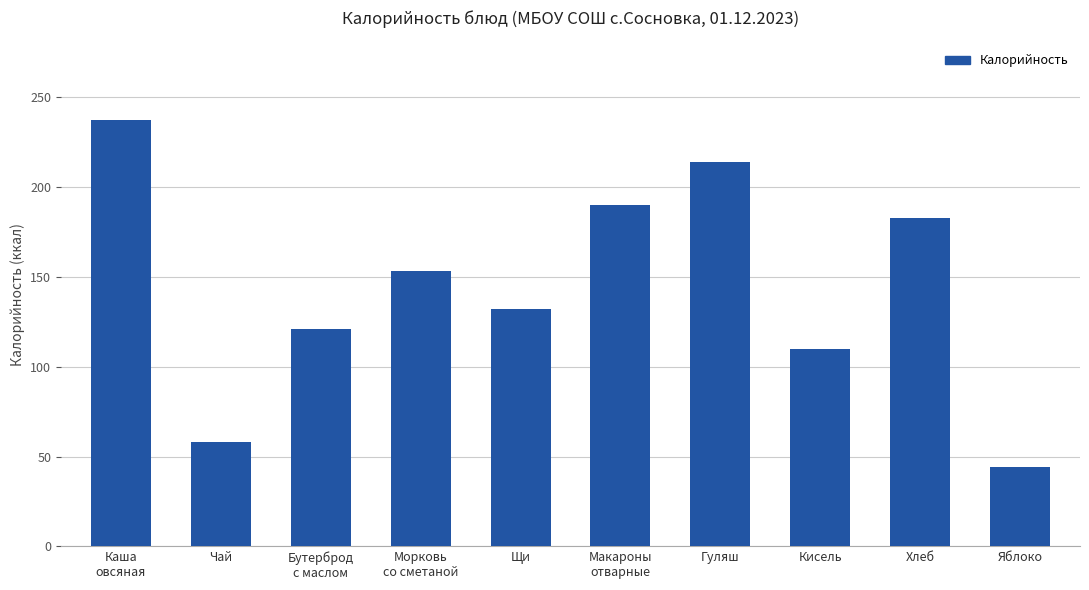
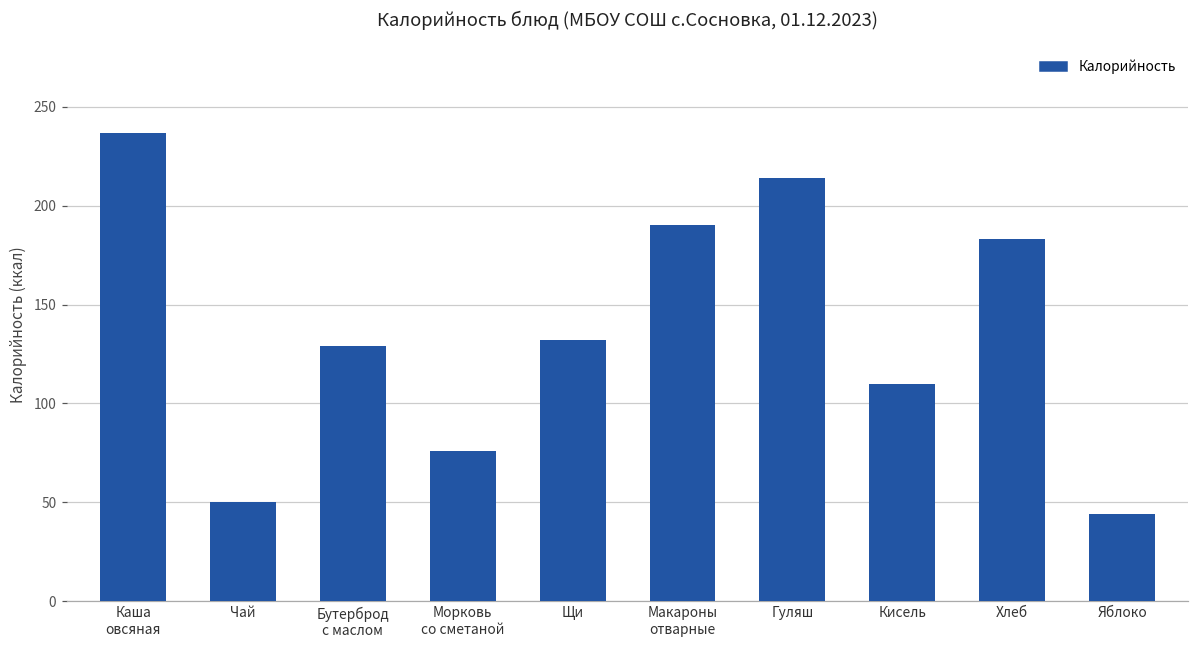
  {
    "Каша овсяная": 237,
-   "Чай": 58,
-   "Бутерброд с маслом": 121,
-   "Морковь со сметаной": 153,
+   "Чай": 50,
+   "Бутерброд с маслом": 129,
+   "Морковь со сметаной": 76,
    "Щи": 132,
    "Макароны отварные": 190,
    "Гуляш": 214,
    "Кисель": 110,
    "Хлеб": 183,
    "Яблоко": 44
  }
